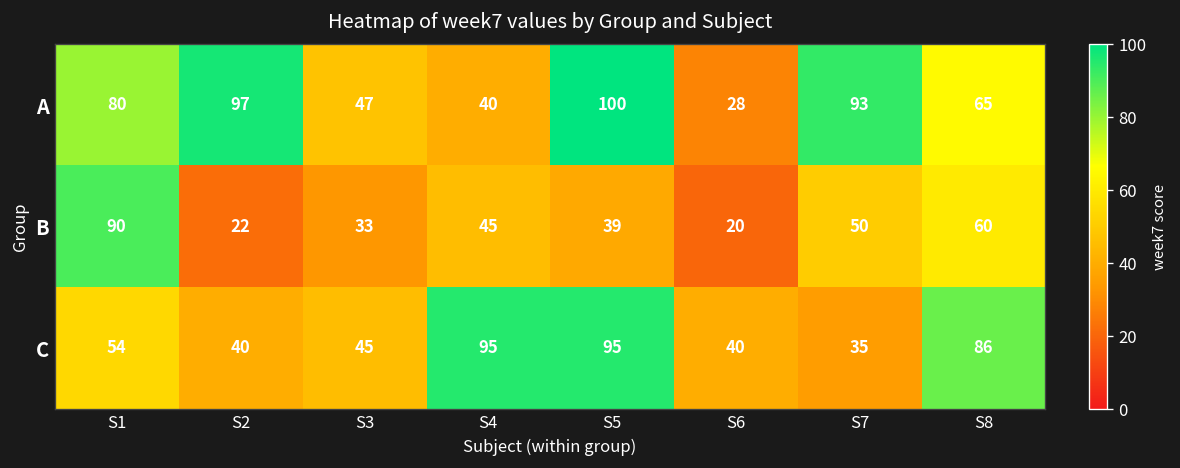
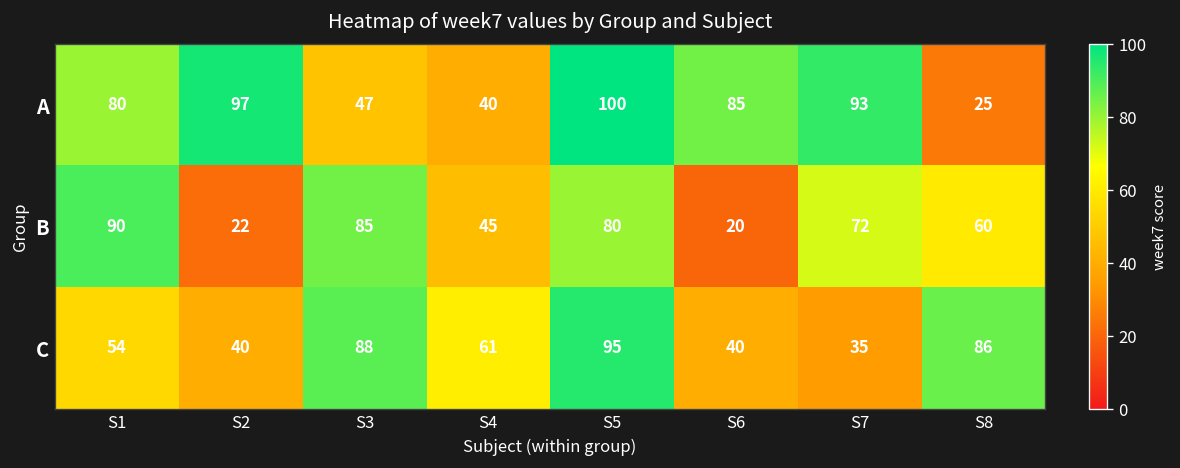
  {
    "A": {
      "S1": 80,
      "S2": 97,
      "S3": 47,
      "S4": 40,
      "S5": 100,
-     "S6": 28,
+     "S6": 85,
      "S7": 93,
-     "S8": 65
+     "S8": 25
    },
    "B": {
      "S1": 90,
      "S2": 22,
-     "S3": 33,
+     "S3": 85,
      "S4": 45,
-     "S5": 39,
+     "S5": 80,
      "S6": 20,
-     "S7": 50,
+     "S7": 72,
      "S8": 60
    },
    "C": {
      "S1": 54,
      "S2": 40,
-     "S3": 45,
-     "S4": 95,
+     "S3": 88,
+     "S4": 61,
      "S5": 95,
      "S6": 40,
      "S7": 35,
      "S8": 86
    }
  }
